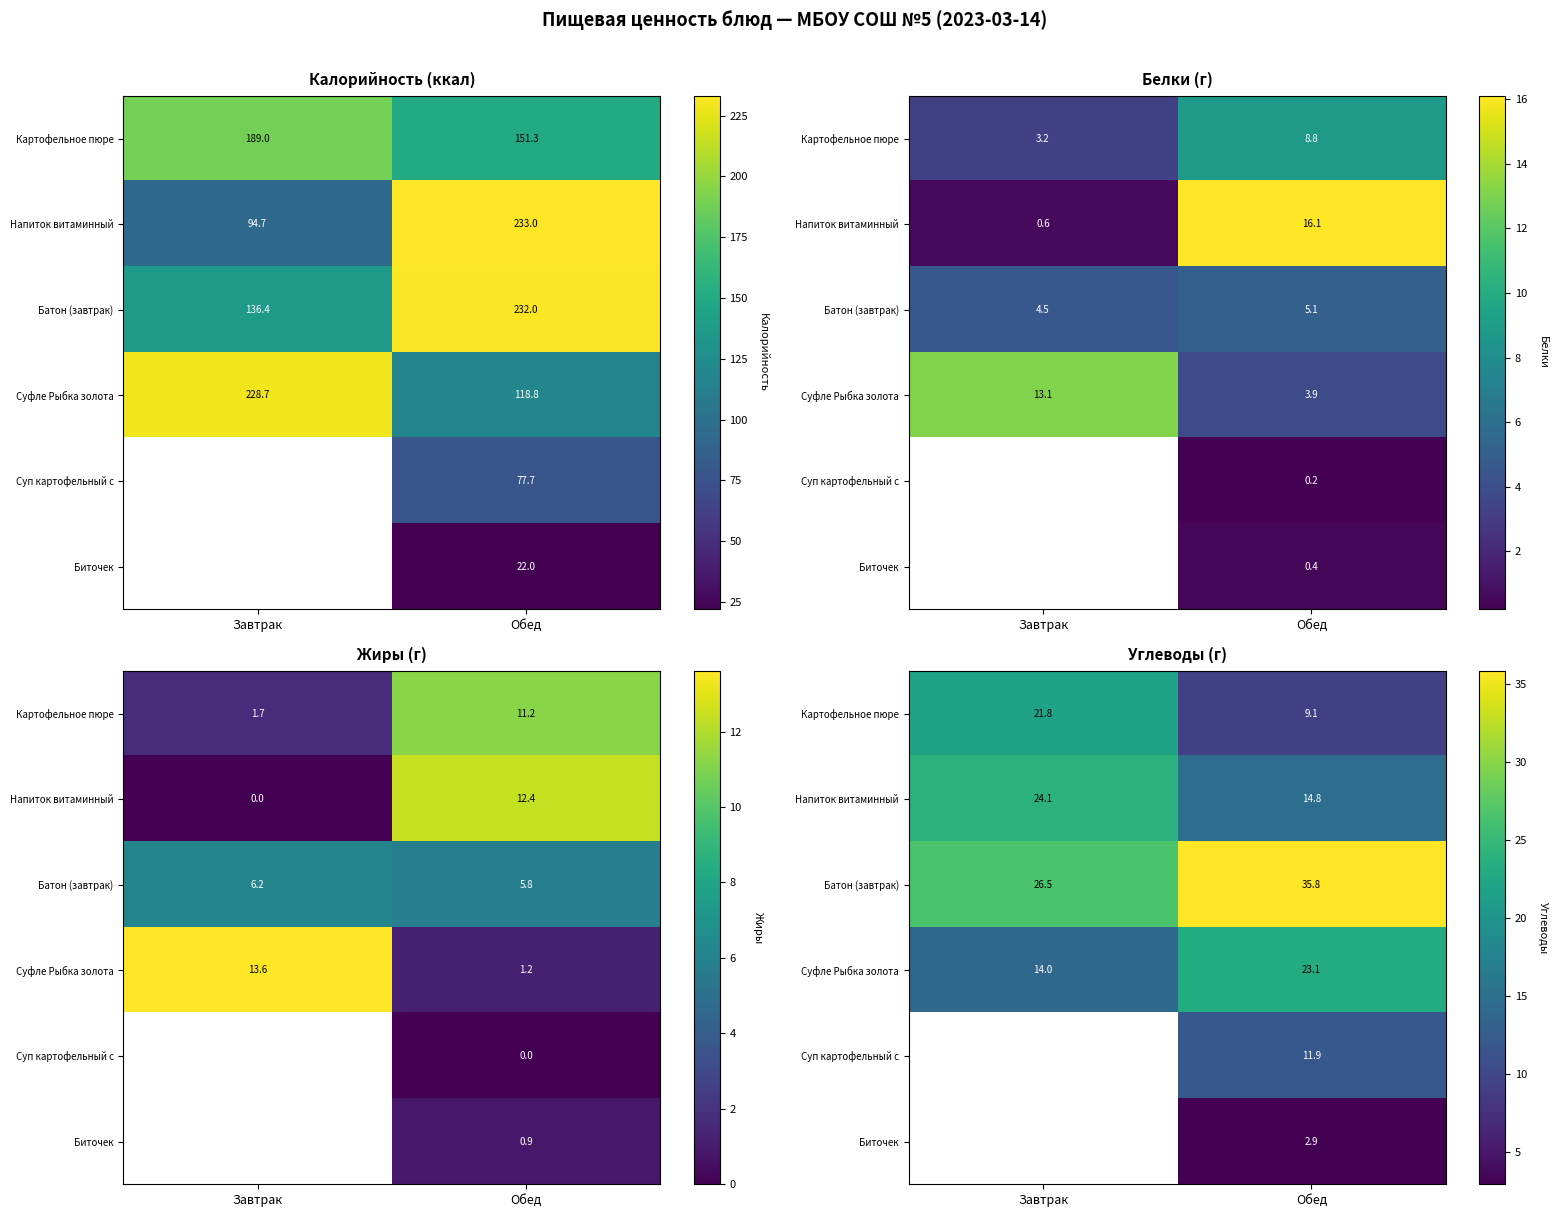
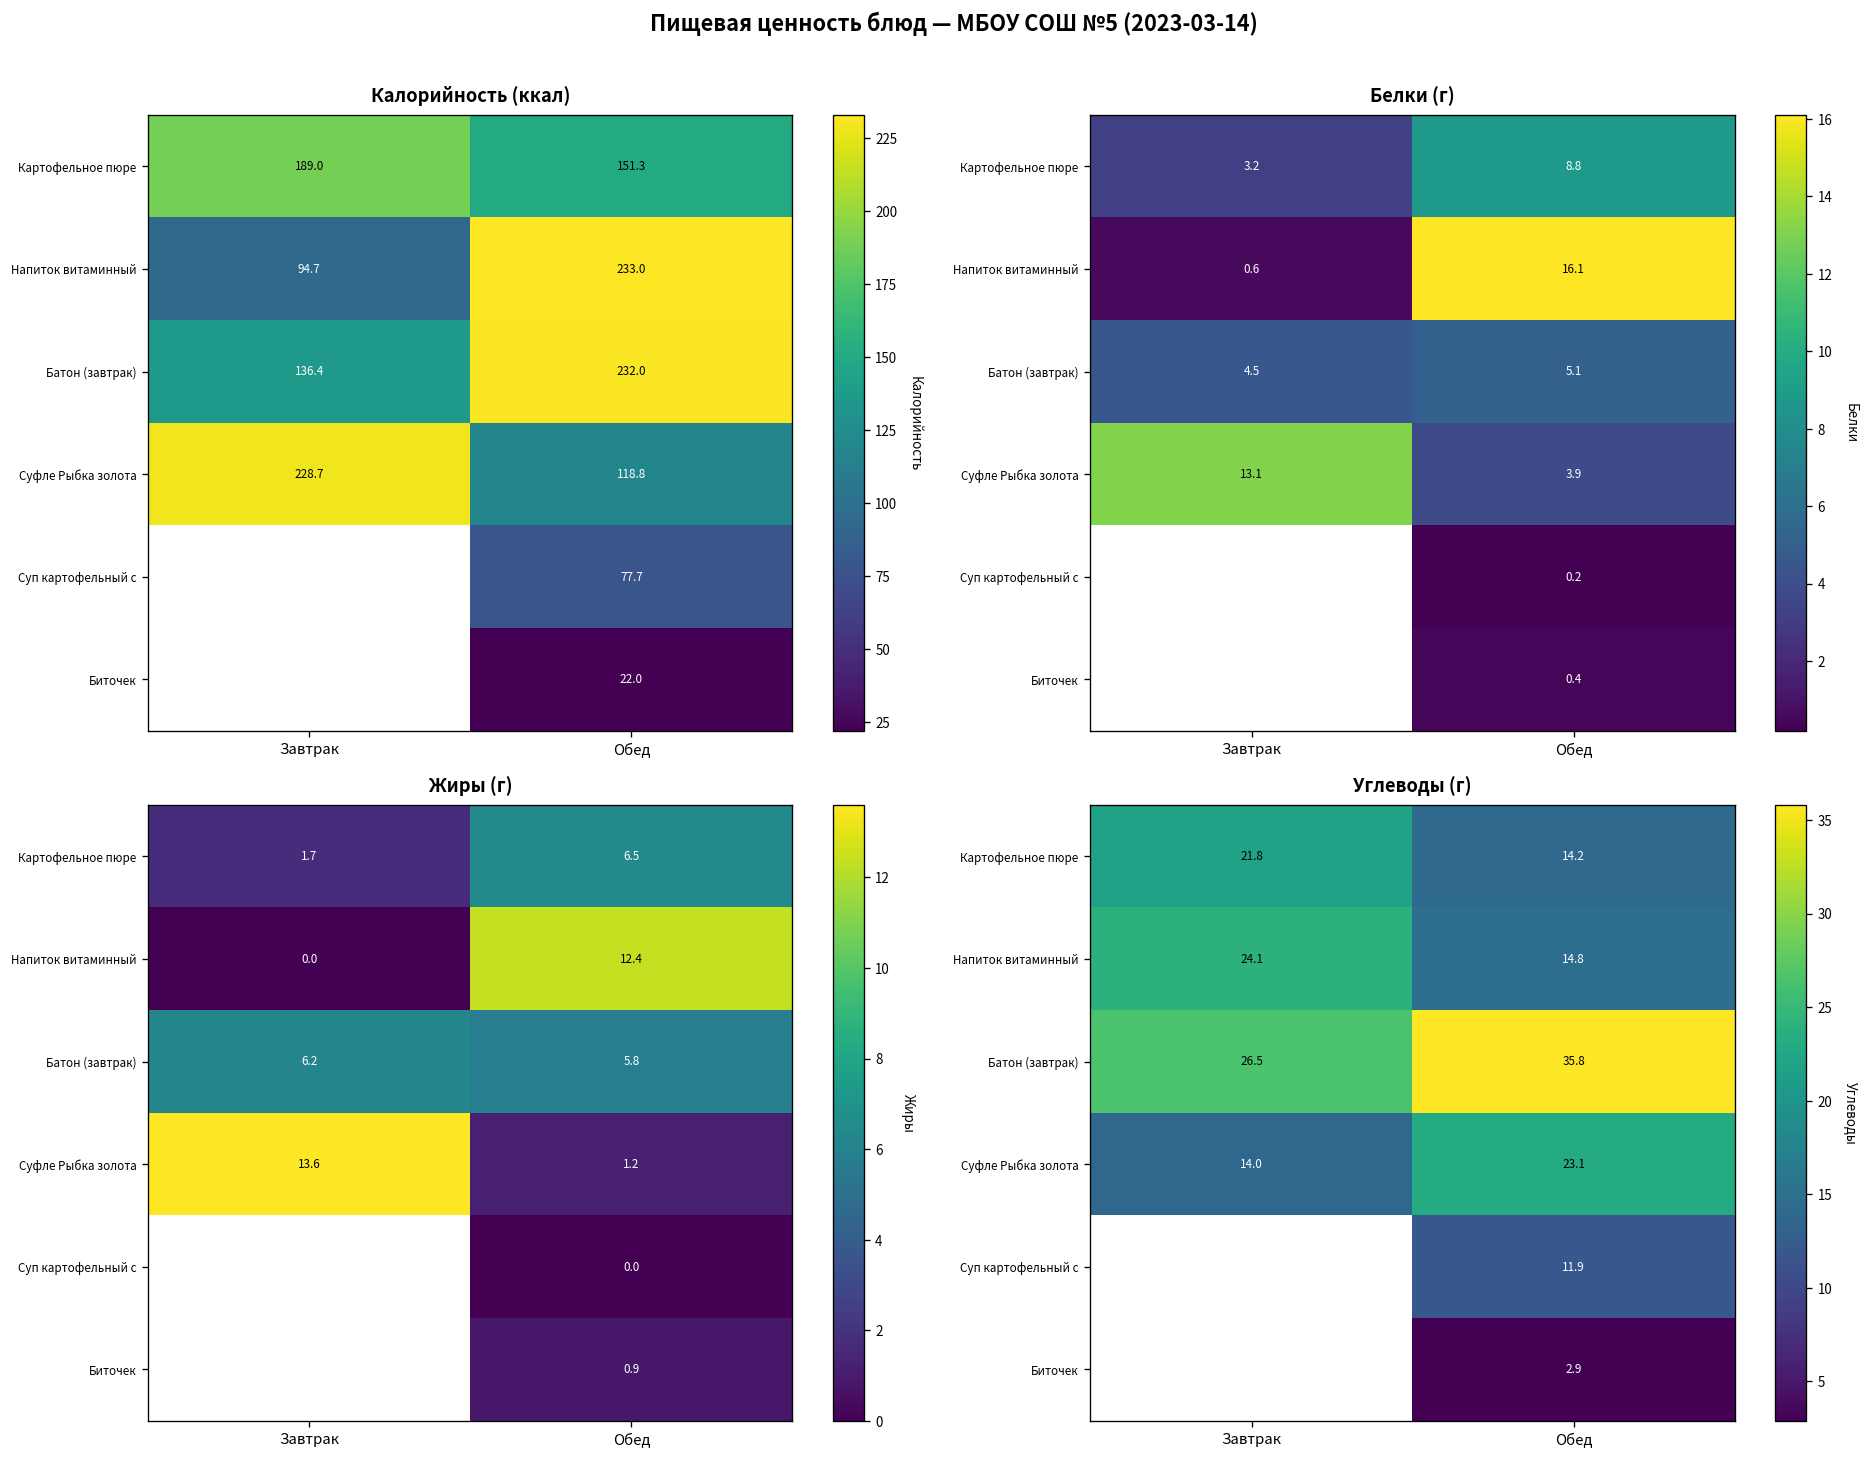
  {
    "Калорийность (ккал)": {
      "Картофельное пюре": {
        "Завтрак": 189.0,
        "Обед": 151.3
      },
      "Напиток витаминный": {
        "Завтрак": 94.7,
        "Обед": 233.0
      },
      "Батон (завтрак)": {
        "Завтрак": 136.4,
        "Обед": 232.0
      },
      "Суфле Рыбка золота": {
        "Завтрак": 228.7,
        "Обед": 118.8
      },
      "Суп картофельный с": {
        "Обед": 77.7
      },
      "Биточек": {
        "Обед": 22.0
      }
    },
    "Белки (г)": {
      "Картофельное пюре": {
        "Завтрак": 3.2,
        "Обед": 8.8
      },
      "Напиток витаминный": {
        "Завтрак": 0.6,
        "Обед": 16.1
      },
      "Батон (завтрак)": {
        "Завтрак": 4.5,
        "Обед": 5.1
      },
      "Суфле Рыбка золота": {
        "Завтрак": 13.1,
        "Обед": 3.9
      },
      "Суп картофельный с": {
        "Обед": 0.2
      },
      "Биточек": {
        "Обед": 0.4
      }
    },
    "Жиры (г)": {
      "Картофельное пюре": {
        "Завтрак": 1.7,
-       "Обед": 11.2
+       "Обед": 6.5
      },
      "Напиток витаминный": {
        "Завтрак": 0.0,
        "Обед": 12.4
      },
      "Батон (завтрак)": {
        "Завтрак": 6.2,
        "Обед": 5.8
      },
      "Суфле Рыбка золота": {
        "Завтрак": 13.6,
        "Обед": 1.2
      },
      "Суп картофельный с": {
        "Обед": 0.0
      },
      "Биточек": {
        "Обед": 0.9
      }
    },
    "Углеводы (г)": {
      "Картофельное пюре": {
        "Завтрак": 21.8,
-       "Обед": 9.1
+       "Обед": 14.2
      },
      "Напиток витаминный": {
        "Завтрак": 24.1,
        "Обед": 14.8
      },
      "Батон (завтрак)": {
        "Завтрак": 26.5,
        "Обед": 35.8
      },
      "Суфле Рыбка золота": {
        "Завтрак": 14.0,
        "Обед": 23.1
      },
      "Суп картофельный с": {
        "Обед": 11.9
      },
      "Биточек": {
        "Обед": 2.9
      }
    }
  }
